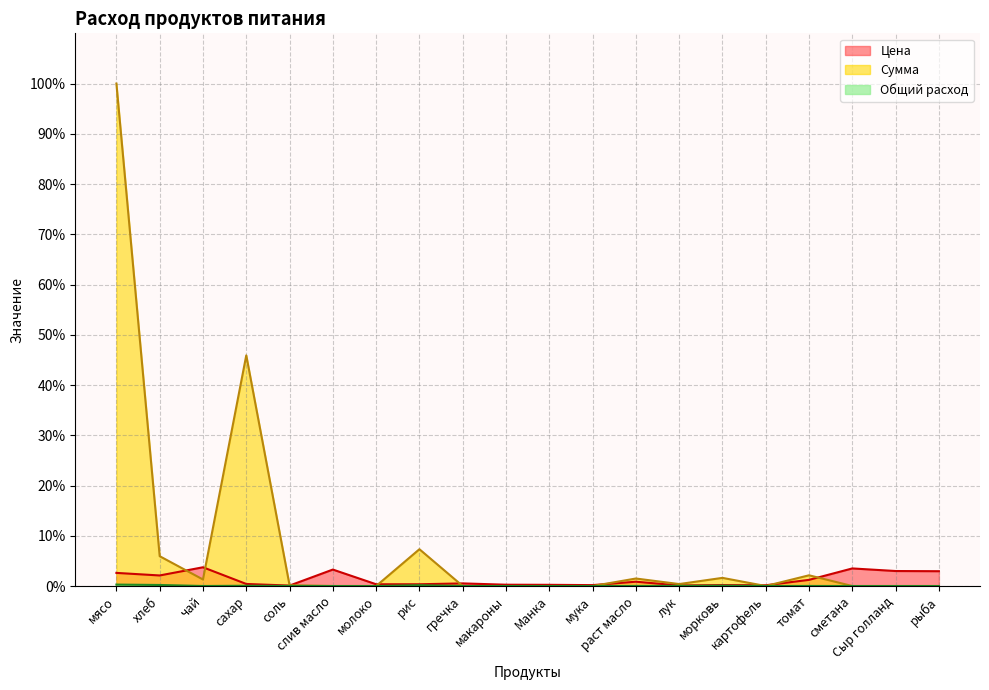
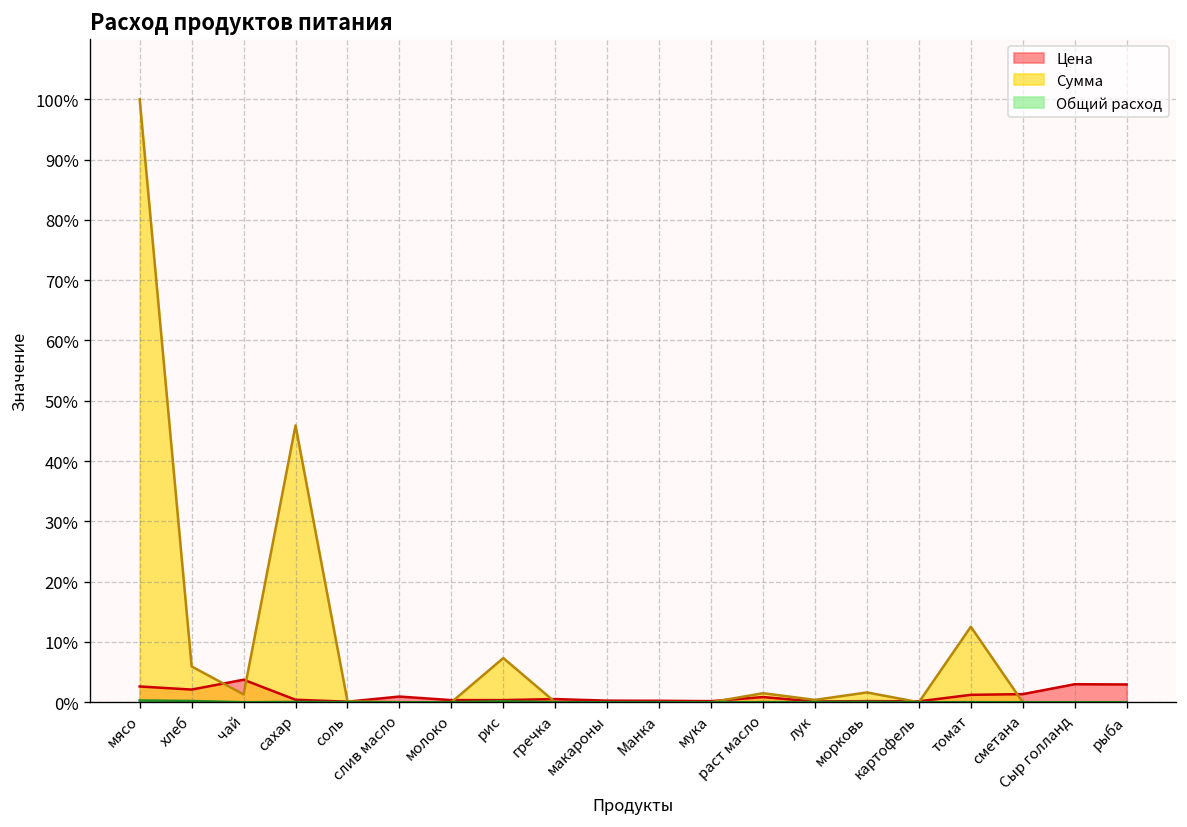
  {
    "Цена": {
      "мясо": "3%",
      "хлеб": "2%",
      "чай": "4%",
-     "слив масло": "3%",
+     "слив масло": "1%",
      "гречка": "1%",
      "раст масло": "1%",
      "томат": "1%",
-     "сметана": "4%",
+     "сметана": "1%",
      "Сыр голланд": "3%",
      "рыба": "3%"
    },
    "Сумма": {
      "мясо": "100%",
      "хлеб": "6%",
      "чай": "1%",
      "сахар": "46%",
      "рис": "7%",
      "раст масло": "1%",
      "морковь": "2%",
-     "томат": "2%"
+     "томат": "13%"
    },
    "Общий расход": {
      "мясо": "0%",
      "хлеб": "0%",
      "чай": "0%",
      "раст масло": "0%",
      "томат": "0%"
    }
  }
